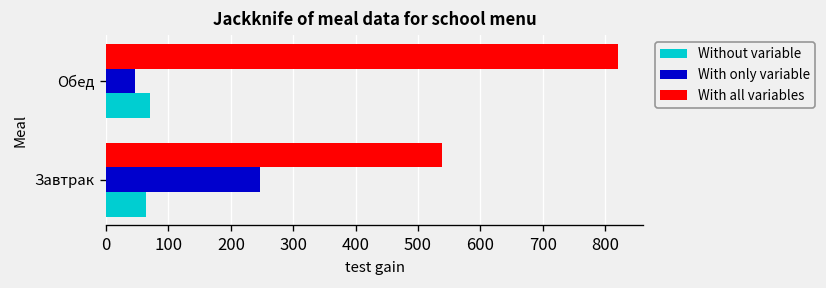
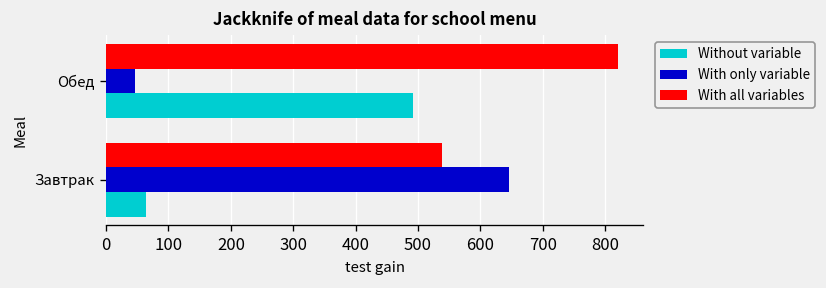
  {
    "Without variable": {
-     "Обед": 70,
+     "Обед": 490,
      "Завтрак": 60
    },
    "With only variable": {
      "Обед": 50,
-     "Завтрак": 250
+     "Завтрак": 650
    },
    "With all variables": {
      "Обед": 820,
      "Завтрак": 540
    }
  }
